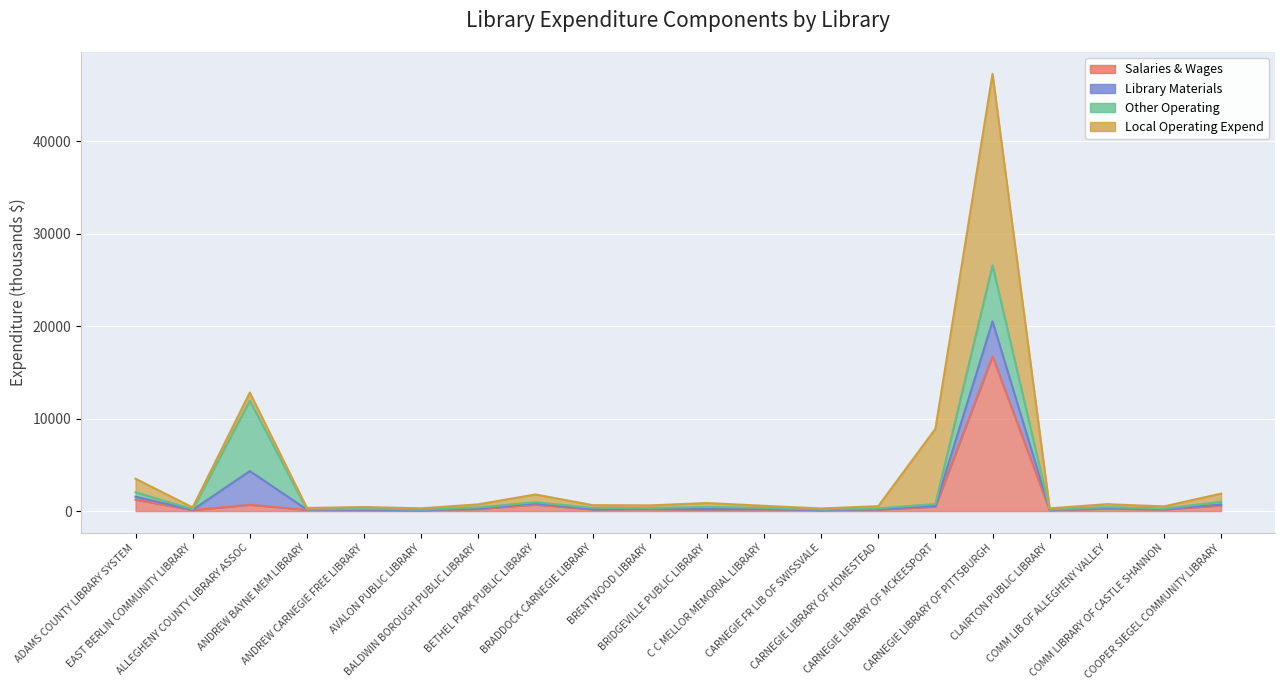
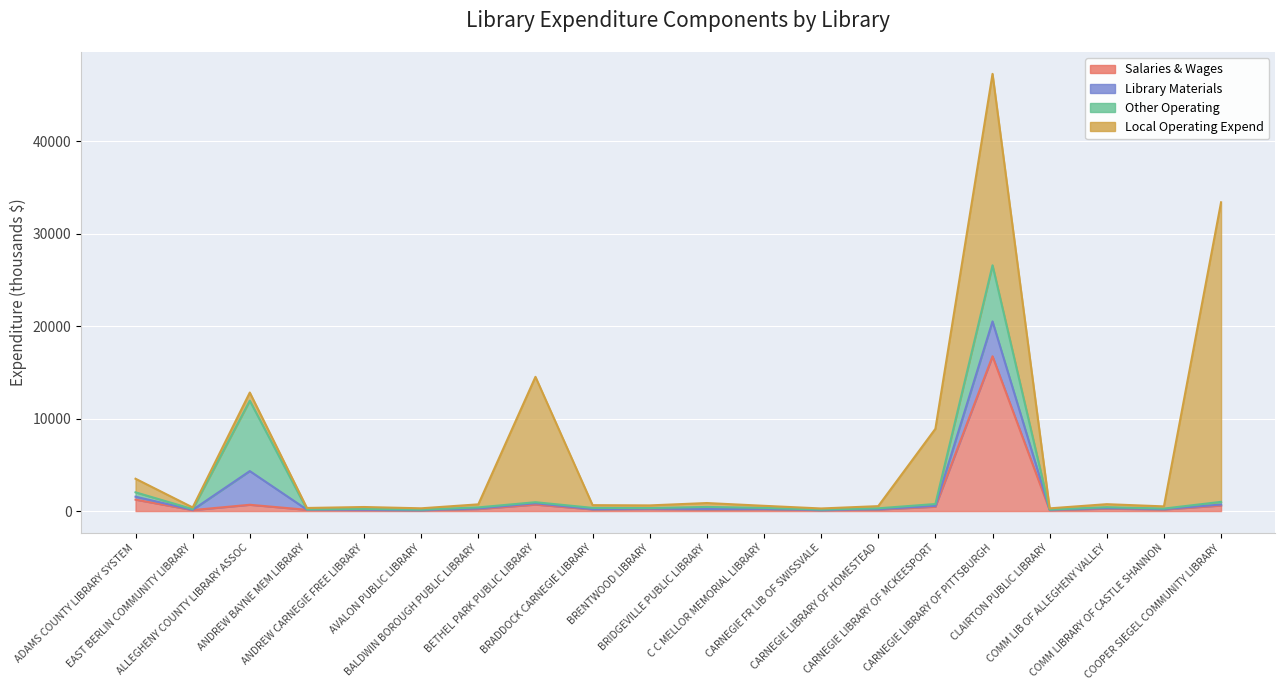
  {
    "Salaries & Wages": {
      "ADAMS COUNTY LIBRARY SYSTEM": 1000,
      "ALLEGHENY COUNTY LIBRARY ASSOC": 1000,
      "CARNEGIE LIBRARY OF PITTSBURGH": 17000
    },
    "Library Materials": {
      "ADAMS COUNTY LIBRARY SYSTEM": 0,
      "ALLEGHENY COUNTY LIBRARY ASSOC": 4000,
      "CARNEGIE LIBRARY OF PITTSBURGH": 4000
    },
    "Other Operating": {
      "ADAMS COUNTY LIBRARY SYSTEM": 0,
      "ALLEGHENY COUNTY LIBRARY ASSOC": 8000,
      "CARNEGIE LIBRARY OF PITTSBURGH": 6000,
      "COOPER SIEGEL COMMUNITY LIBRARY": 0
    },
    "Local Operating Expend": {
      "ADAMS COUNTY LIBRARY SYSTEM": 1000,
      "ALLEGHENY COUNTY LIBRARY ASSOC": 1000,
      "BALDWIN BOROUGH PUBLIC LIBRARY": 0,
-     "BETHEL PARK PUBLIC LIBRARY": 1000,
+     "BETHEL PARK PUBLIC LIBRARY": 14000,
      "BRADDOCK CARNEGIE LIBRARY": 0,
      "BRENTWOOD LIBRARY": 0,
      "BRIDGEVILLE PUBLIC LIBRARY": 0,
      "CARNEGIE LIBRARY OF MCKEESPORT": 8000,
      "CARNEGIE LIBRARY OF PITTSBURGH": 21000,
      "COMM LIB OF ALLEGHENY VALLEY": 0,
-     "COOPER SIEGEL COMMUNITY LIBRARY": 1000
+     "COOPER SIEGEL COMMUNITY LIBRARY": 32000
    }
  }
